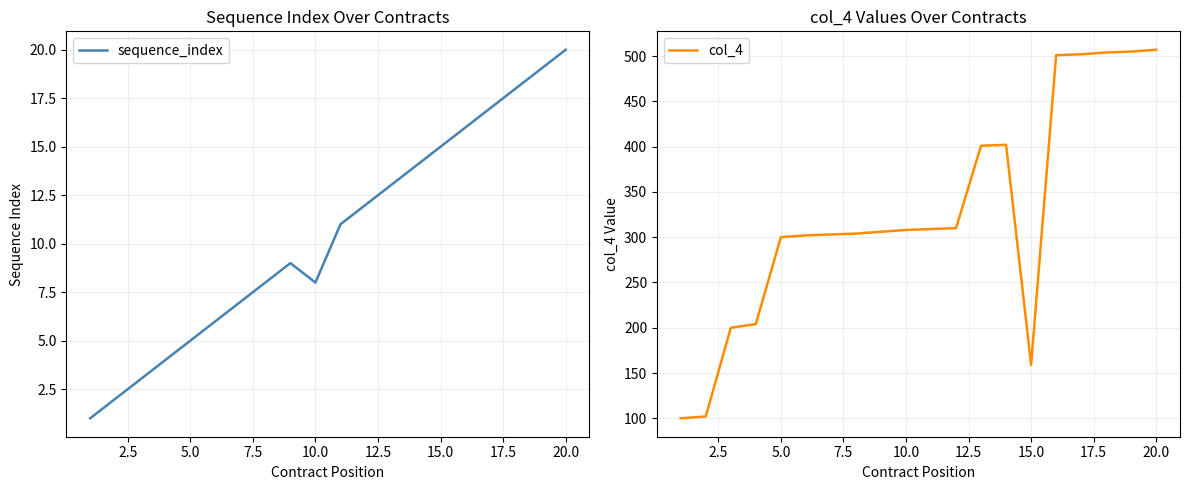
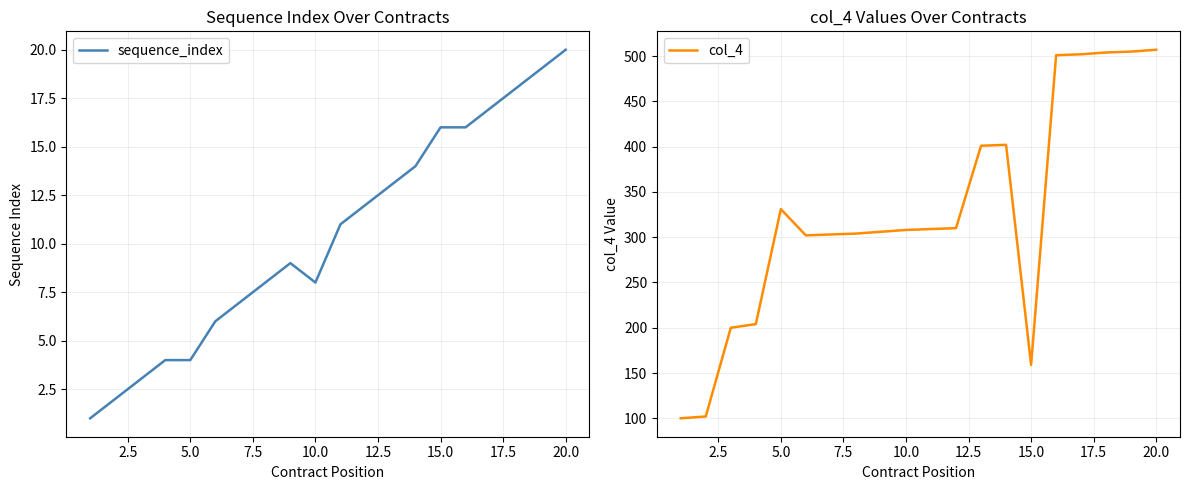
  {
    "Sequence Index Over Contracts": {
-     "5.0": 5,
+     "5.0": 4,
      "10.0": 8,
-     "15.0": 15,
+     "15.0": 16,
      "20.0": 20
    },
    "col_4 Values Over Contracts": {
-     "5.0": 300,
+     "5.0": 330,
      "10.0": 310,
      "15.0": 160,
      "20.0": 510
    }
  }
